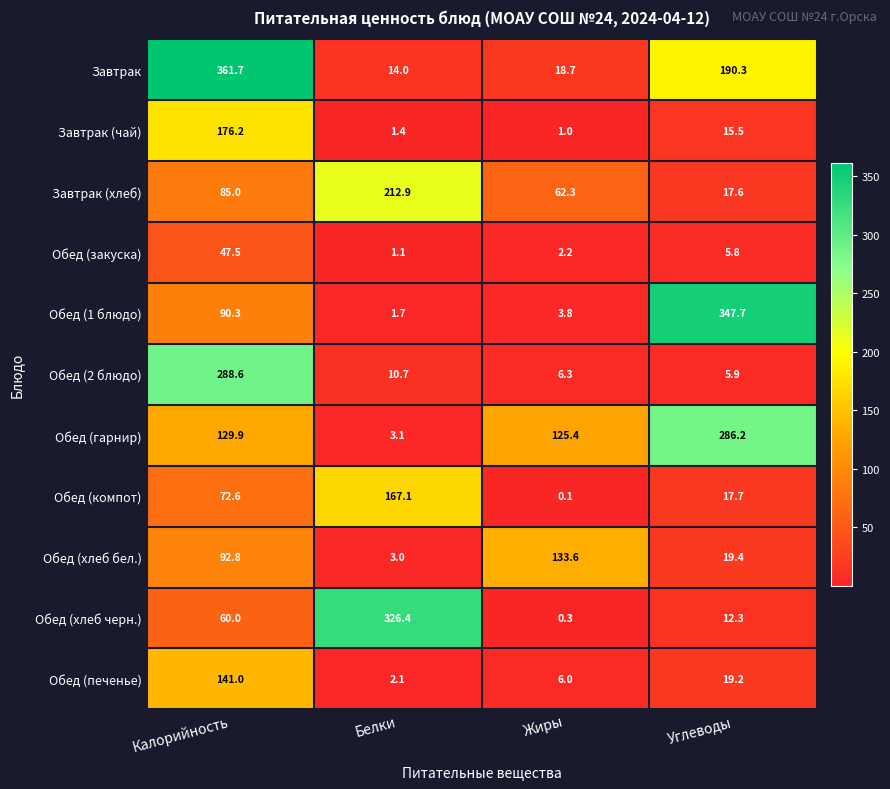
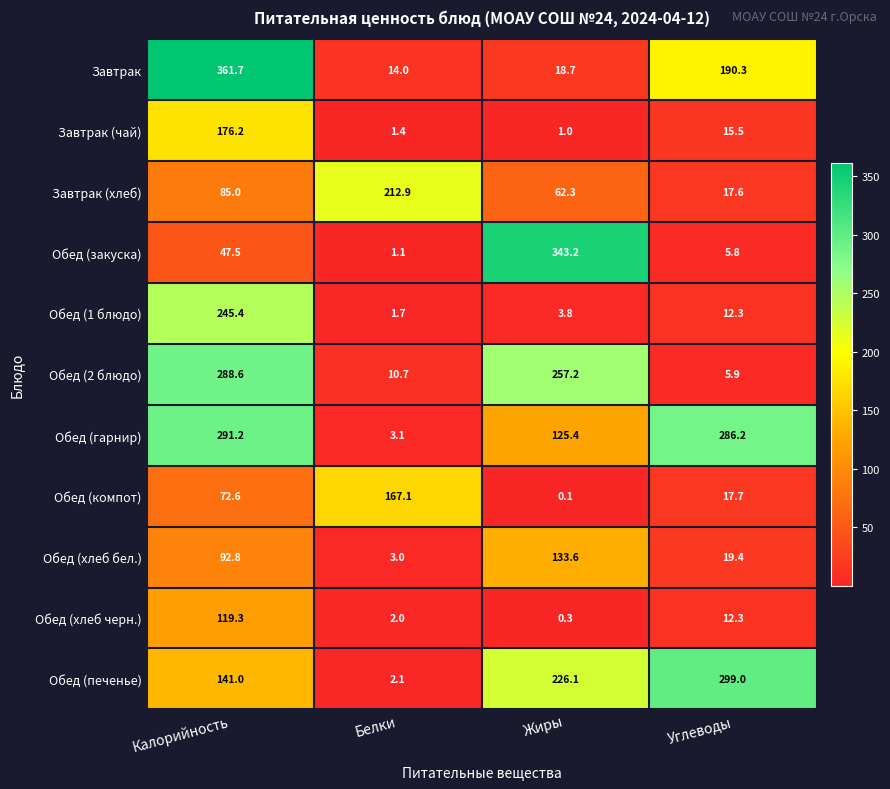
  {
    "Завтрак": {
      "Калорийность": 361.7,
      "Белки": 14.0,
      "Жиры": 18.7,
      "Углеводы": 190.3
    },
    "Завтрак (чай)": {
      "Калорийность": 176.2,
      "Белки": 1.4,
      "Жиры": 1.0,
      "Углеводы": 15.5
    },
    "Завтрак (хлеб)": {
      "Калорийность": 85.0,
      "Белки": 212.9,
      "Жиры": 62.3,
      "Углеводы": 17.6
    },
    "Обед (закуска)": {
      "Калорийность": 47.5,
      "Белки": 1.1,
-     "Жиры": 2.2,
+     "Жиры": 343.2,
      "Углеводы": 5.8
    },
    "Обед (1 блюдо)": {
-     "Калорийность": 90.3,
+     "Калорийность": 245.4,
      "Белки": 1.7,
      "Жиры": 3.8,
-     "Углеводы": 347.7
+     "Углеводы": 12.3
    },
    "Обед (2 блюдо)": {
      "Калорийность": 288.6,
      "Белки": 10.7,
-     "Жиры": 6.3,
+     "Жиры": 257.2,
      "Углеводы": 5.9
    },
    "Обед (гарнир)": {
-     "Калорийность": 129.9,
+     "Калорийность": 291.2,
      "Белки": 3.1,
      "Жиры": 125.4,
      "Углеводы": 286.2
    },
    "Обед (компот)": {
      "Калорийность": 72.6,
      "Белки": 167.1,
      "Жиры": 0.1,
      "Углеводы": 17.7
    },
    "Обед (хлеб бел.)": {
      "Калорийность": 92.8,
      "Белки": 3.0,
      "Жиры": 133.6,
      "Углеводы": 19.4
    },
    "Обед (хлеб черн.)": {
-     "Калорийность": 60.0,
-     "Белки": 326.4,
+     "Калорийность": 119.3,
+     "Белки": 2.0,
      "Жиры": 0.3,
      "Углеводы": 12.3
    },
    "Обед (печенье)": {
      "Калорийность": 141.0,
      "Белки": 2.1,
-     "Жиры": 6.0,
-     "Углеводы": 19.2
+     "Жиры": 226.1,
+     "Углеводы": 299.0
    }
  }
